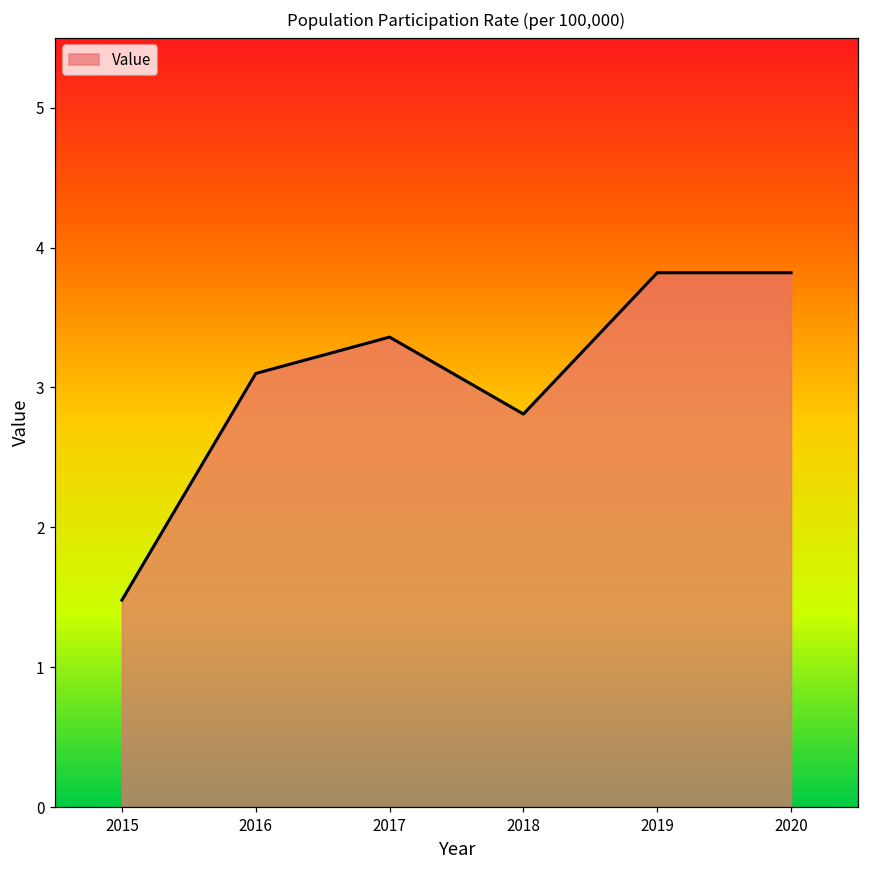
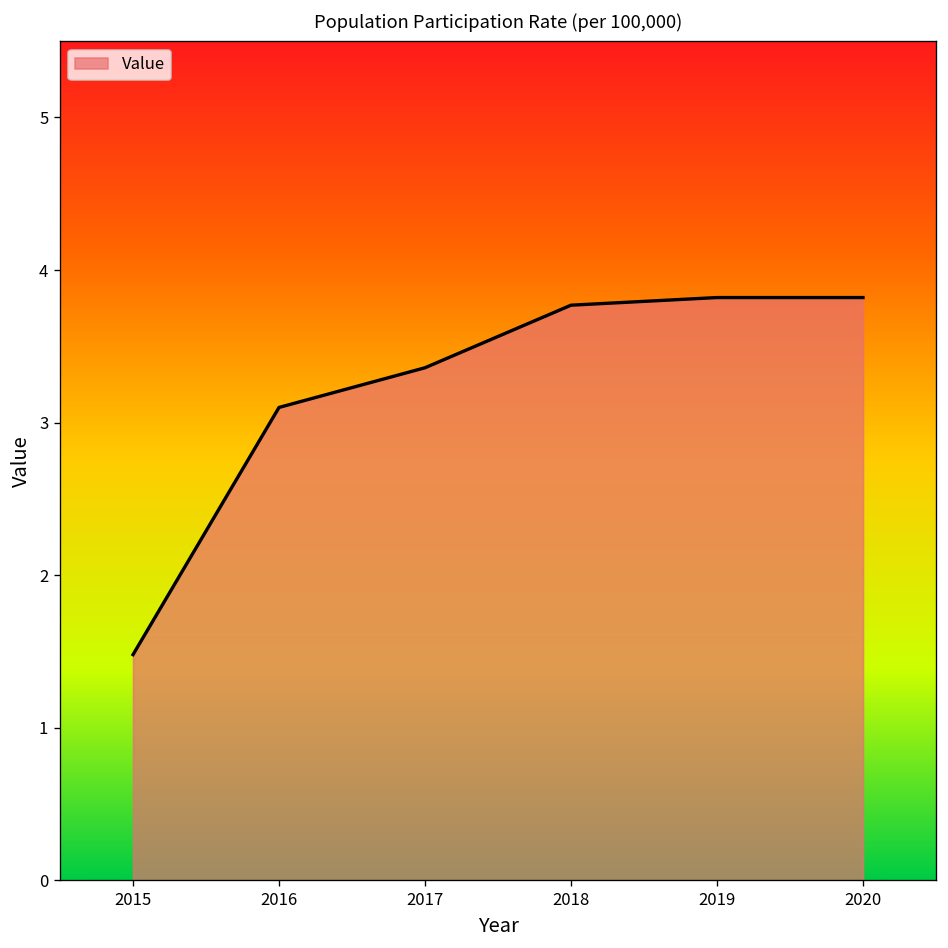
  {
    "2015": 1.48,
    "2016": 3.10,
    "2017": 3.36,
-   "2018": 2.81,
+   "2018": 3.77,
    "2019": 3.82,
    "2020": 3.82
  }
